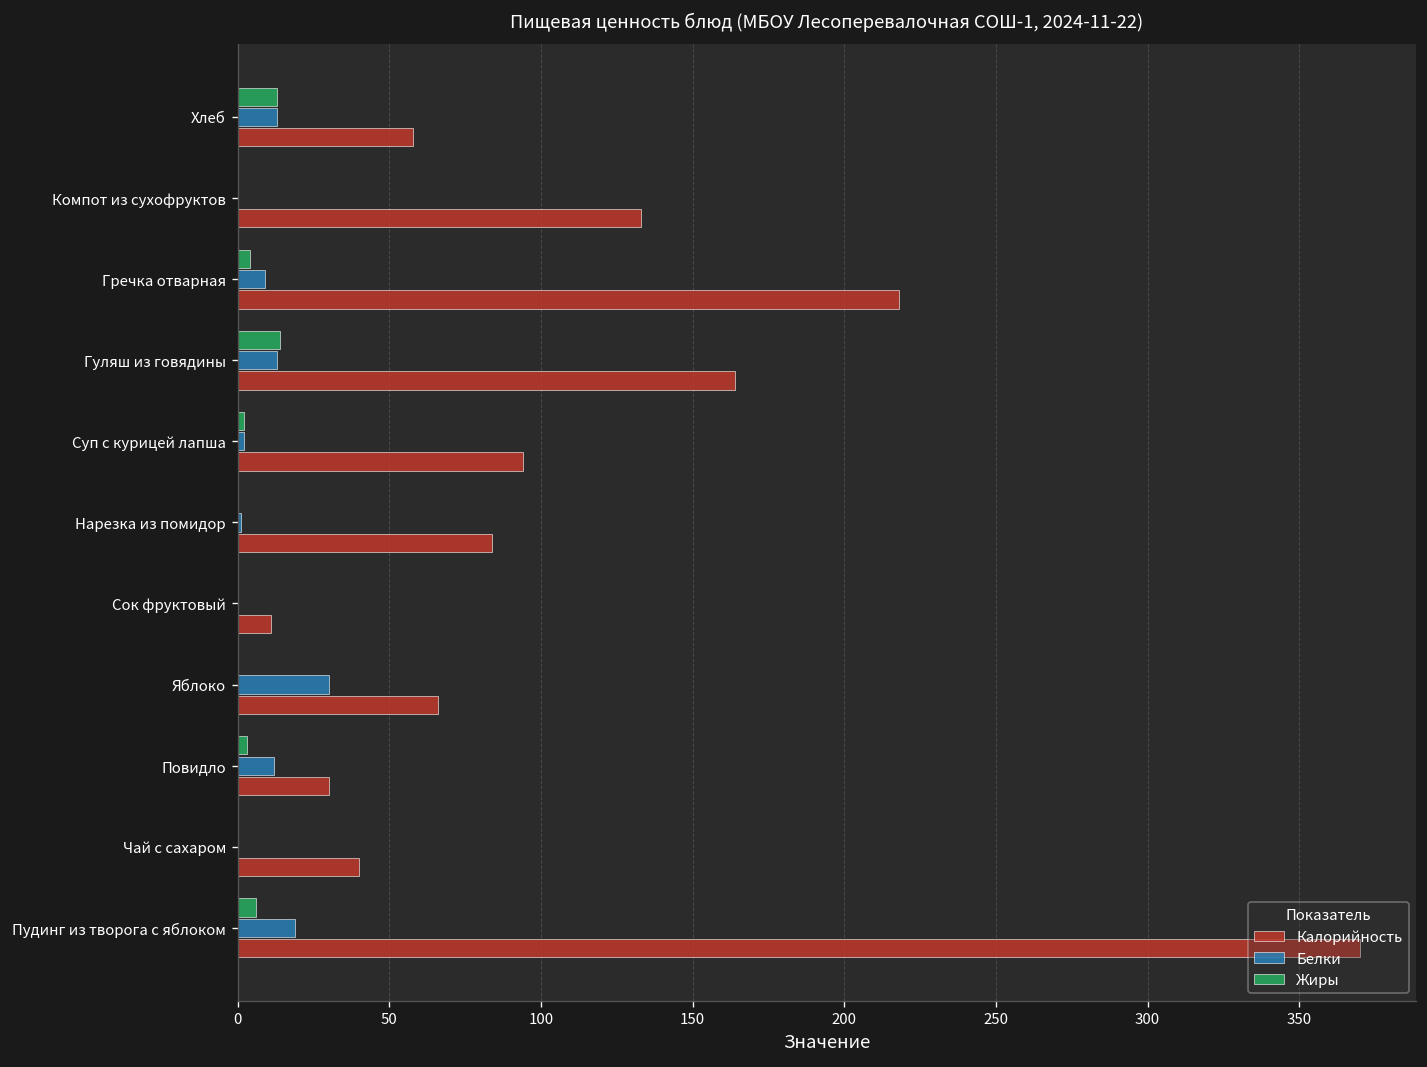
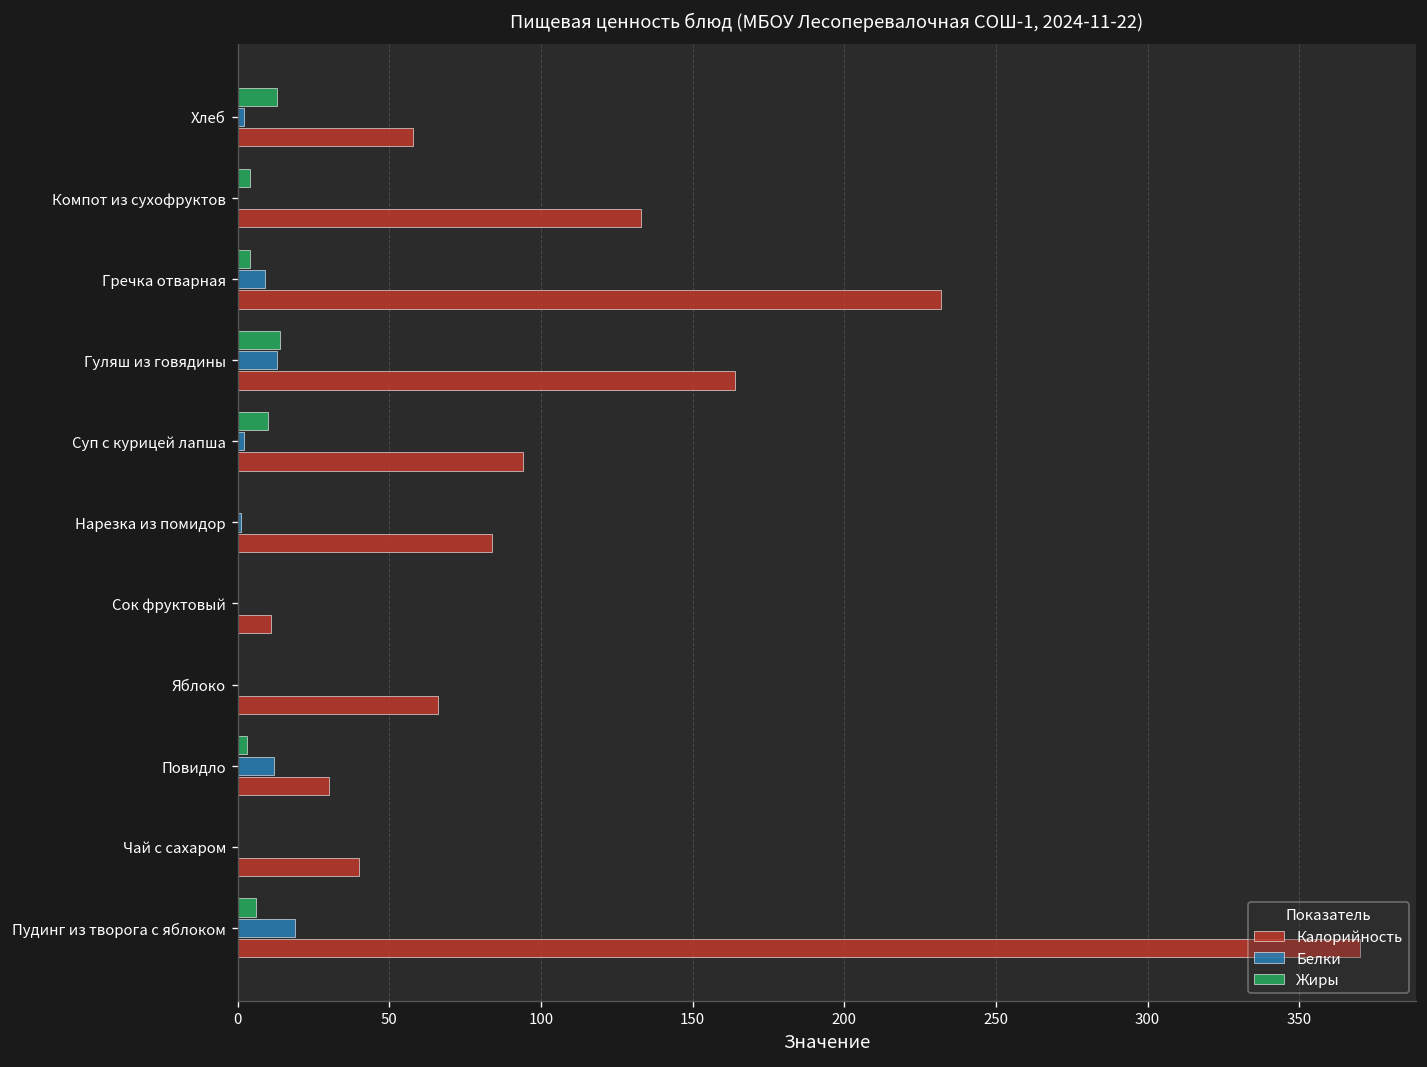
  {
    "Калорийность": {
      "Хлеб": 58,
      "Компот из сухофруктов": 133,
-     "Гречка отварная": 218,
+     "Гречка отварная": 232,
      "Гуляш из говядины": 164,
      "Суп с курицей лапша": 94,
      "Нарезка из помидор": 84,
      "Сок фруктовый": 11,
      "Яблоко": 66,
      "Повидло": 30,
      "Чай с сахаром": 40
    },
    "Белки": {
-     "Хлеб": 13,
+     "Хлеб": 2,
      "Компот из сухофруктов": 0,
      "Гречка отварная": 9,
      "Гуляш из говядины": 13,
      "Суп с курицей лапша": 2,
      "Нарезка из помидор": 1,
      "Сок фруктовый": 0,
-     "Яблоко": 30,
+     "Яблоко": 0,
      "Повидло": 12,
      "Чай с сахаром": 0,
      "Пудинг из творога с яблоком": 19
    },
    "Жиры": {
      "Хлеб": 13,
-     "Компот из сухофруктов": 0,
+     "Компот из сухофруктов": 4,
      "Гречка отварная": 4,
      "Гуляш из говядины": 14,
-     "Суп с курицей лапша": 2,
+     "Суп с курицей лапша": 10,
      "Нарезка из помидор": 0,
      "Сок фруктовый": 0,
      "Яблоко": 0,
      "Повидло": 3,
      "Чай с сахаром": 0,
      "Пудинг из творога с яблоком": 6
    }
  }
